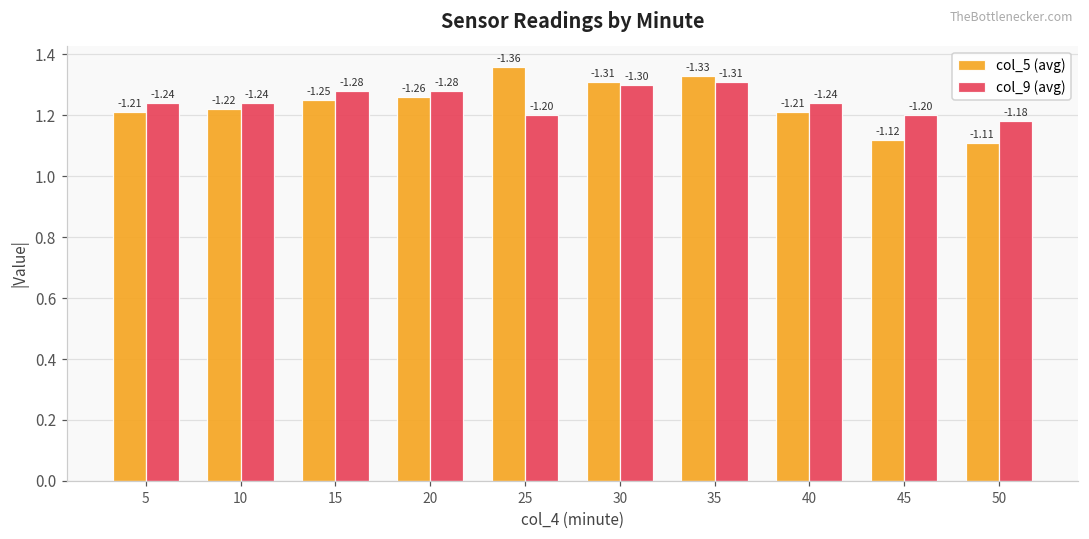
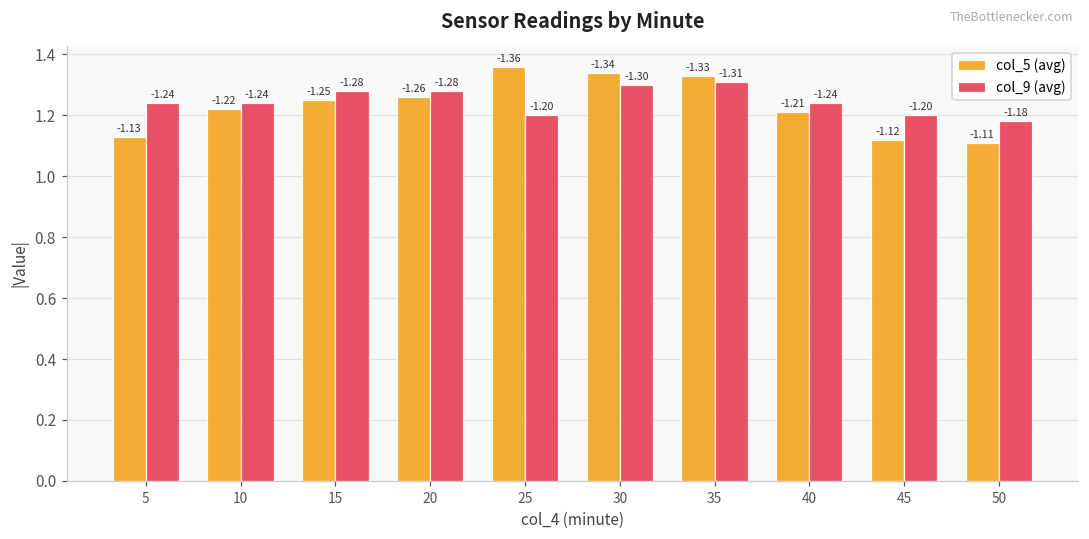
  {
    "col_5 (avg)": {
-     "5": -1.21,
-     "30": -1.31
+     "5": -1.13,
+     "30": -1.34
    }
  }
